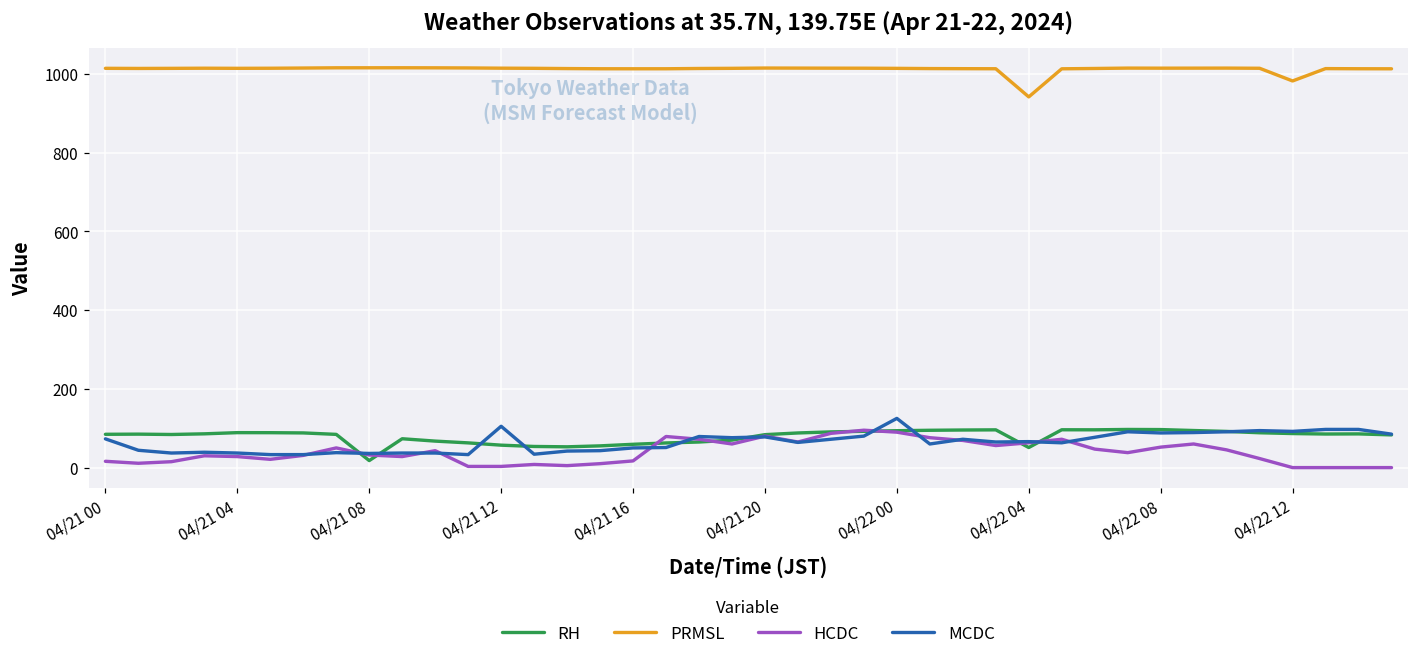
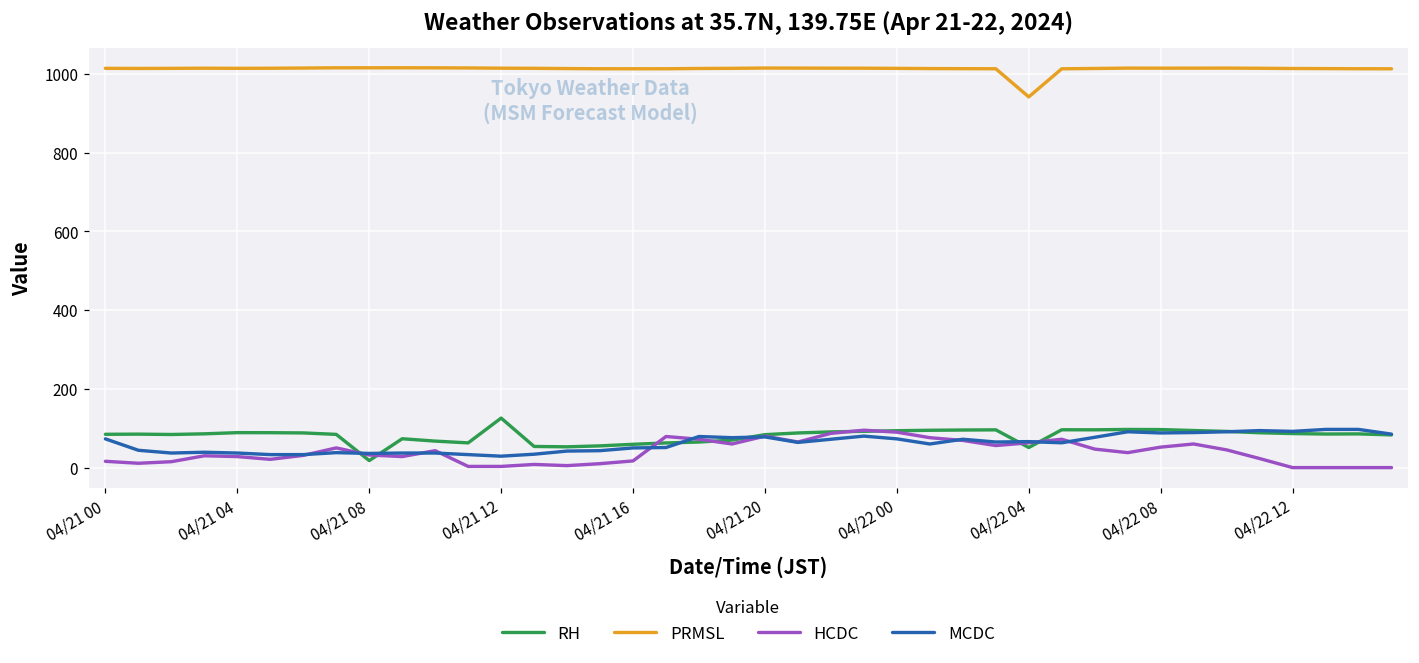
  {
    "RH": {
      "04/21 00": 80,
      "04/21 04": 90,
      "04/21 08": 20,
-     "04/21 12": 60,
+     "04/21 12": 130,
      "04/21 16": 60,
      "04/22 04": 50,
      "04/22 08": 100
    },
    "PRMSL": {
      "04/21 00": 1010,
      "04/21 04": 1010,
      "04/21 08": 1020,
      "04/21 12": 1010,
      "04/21 16": 1010,
      "04/21 20": 1020,
      "04/22 00": 1010,
      "04/22 04": 940,
      "04/22 08": 1010,
-     "04/22 12": 980
+     "04/22 12": 1010
    },
    "HCDC": {
      "04/21 00": 20,
      "04/21 04": 30,
      "04/21 12": 0,
      "04/21 16": 20,
      "04/22 08": 50,
      "04/22 12": 0
    },
    "MCDC": {
      "04/21 00": 70,
      "04/21 04": 40,
-     "04/21 12": 110,
+     "04/21 12": 30,
      "04/21 16": 50,
-     "04/22 00": 130,
+     "04/22 00": 70,
      "04/22 08": 90
    }
  }
